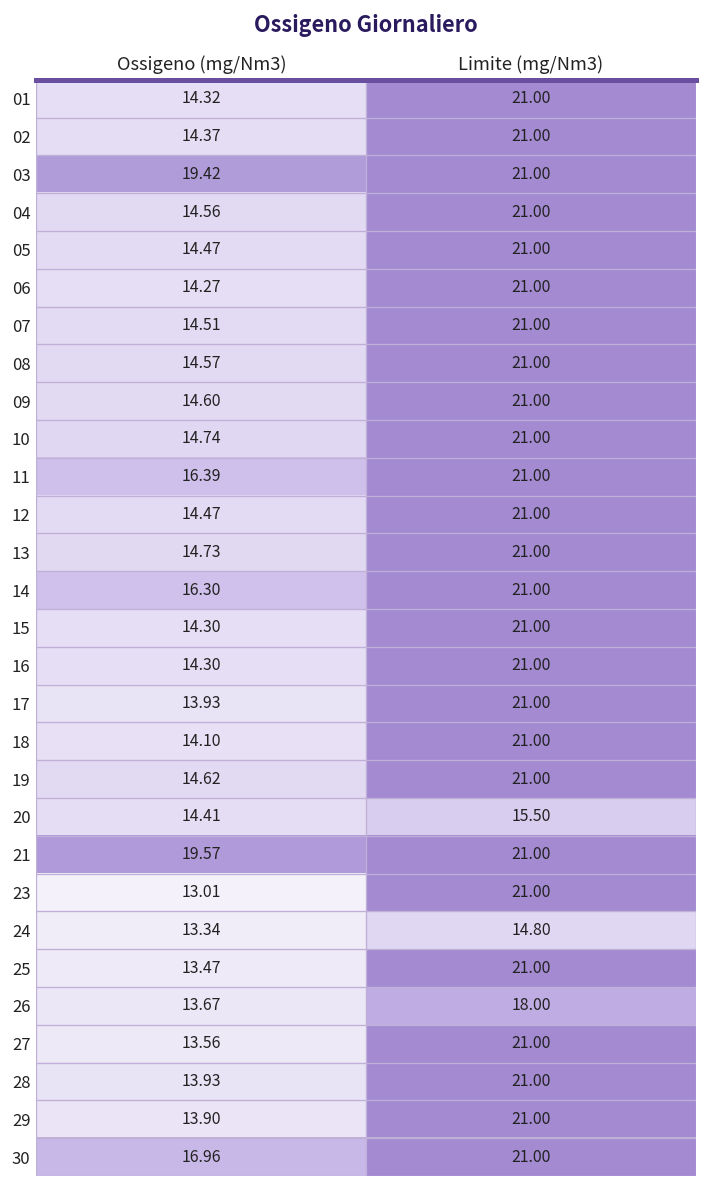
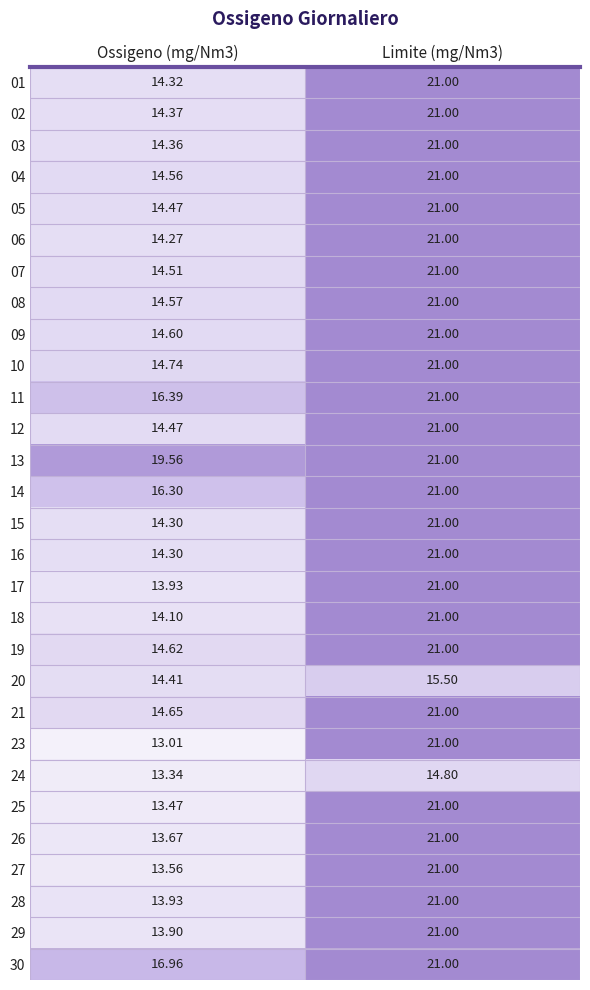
  {
    "01": {
      "Ossigeno (mg/Nm3)": 14.32,
      "Limite (mg/Nm3)": 21.00
    },
    "02": {
      "Ossigeno (mg/Nm3)": 14.37,
      "Limite (mg/Nm3)": 21.00
    },
    "03": {
-     "Ossigeno (mg/Nm3)": 19.42,
+     "Ossigeno (mg/Nm3)": 14.36,
      "Limite (mg/Nm3)": 21.00
    },
    "04": {
      "Ossigeno (mg/Nm3)": 14.56,
      "Limite (mg/Nm3)": 21.00
    },
    "05": {
      "Ossigeno (mg/Nm3)": 14.47,
      "Limite (mg/Nm3)": 21.00
    },
    "06": {
      "Ossigeno (mg/Nm3)": 14.27,
      "Limite (mg/Nm3)": 21.00
    },
    "07": {
      "Ossigeno (mg/Nm3)": 14.51,
      "Limite (mg/Nm3)": 21.00
    },
    "08": {
      "Ossigeno (mg/Nm3)": 14.57,
      "Limite (mg/Nm3)": 21.00
    },
    "09": {
      "Ossigeno (mg/Nm3)": 14.60,
      "Limite (mg/Nm3)": 21.00
    },
    "10": {
      "Ossigeno (mg/Nm3)": 14.74,
      "Limite (mg/Nm3)": 21.00
    },
    "11": {
      "Ossigeno (mg/Nm3)": 16.39,
      "Limite (mg/Nm3)": 21.00
    },
    "12": {
      "Ossigeno (mg/Nm3)": 14.47,
      "Limite (mg/Nm3)": 21.00
    },
    "13": {
-     "Ossigeno (mg/Nm3)": 14.73,
+     "Ossigeno (mg/Nm3)": 19.56,
      "Limite (mg/Nm3)": 21.00
    },
    "14": {
      "Ossigeno (mg/Nm3)": 16.30,
      "Limite (mg/Nm3)": 21.00
    },
    "15": {
      "Ossigeno (mg/Nm3)": 14.30,
      "Limite (mg/Nm3)": 21.00
    },
    "16": {
      "Ossigeno (mg/Nm3)": 14.30,
      "Limite (mg/Nm3)": 21.00
    },
    "17": {
      "Ossigeno (mg/Nm3)": 13.93,
      "Limite (mg/Nm3)": 21.00
    },
    "18": {
      "Ossigeno (mg/Nm3)": 14.10,
      "Limite (mg/Nm3)": 21.00
    },
    "19": {
      "Ossigeno (mg/Nm3)": 14.62,
      "Limite (mg/Nm3)": 21.00
    },
    "20": {
      "Ossigeno (mg/Nm3)": 14.41,
      "Limite (mg/Nm3)": 15.50
    },
    "21": {
-     "Ossigeno (mg/Nm3)": 19.57,
+     "Ossigeno (mg/Nm3)": 14.65,
      "Limite (mg/Nm3)": 21.00
    },
    "23": {
      "Ossigeno (mg/Nm3)": 13.01,
      "Limite (mg/Nm3)": 21.00
    },
    "24": {
      "Ossigeno (mg/Nm3)": 13.34,
      "Limite (mg/Nm3)": 14.80
    },
    "25": {
      "Ossigeno (mg/Nm3)": 13.47,
      "Limite (mg/Nm3)": 21.00
    },
    "26": {
      "Ossigeno (mg/Nm3)": 13.67,
-     "Limite (mg/Nm3)": 18.00
+     "Limite (mg/Nm3)": 21.00
    },
    "27": {
      "Ossigeno (mg/Nm3)": 13.56,
      "Limite (mg/Nm3)": 21.00
    },
    "28": {
      "Ossigeno (mg/Nm3)": 13.93,
      "Limite (mg/Nm3)": 21.00
    },
    "29": {
      "Ossigeno (mg/Nm3)": 13.90,
      "Limite (mg/Nm3)": 21.00
    },
    "30": {
      "Ossigeno (mg/Nm3)": 16.96,
      "Limite (mg/Nm3)": 21.00
    }
  }
